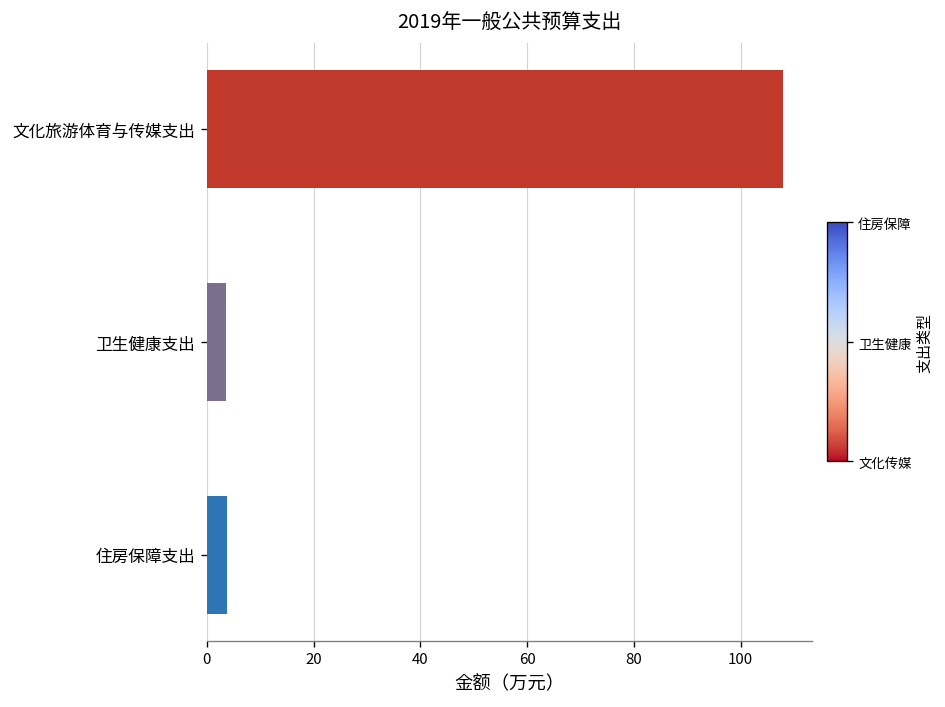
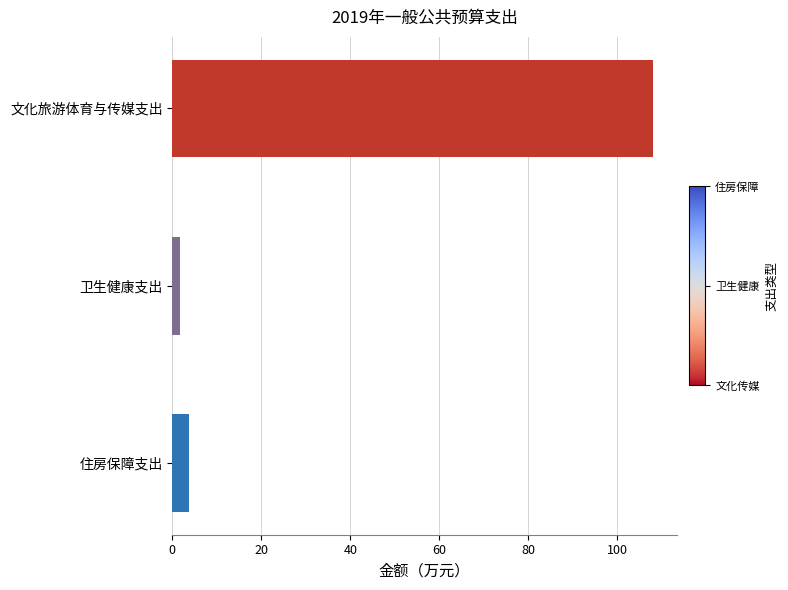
  {
    "文化旅游体育与传媒支出": 108,
-   "卫生健康支出": 4,
+   "卫生健康支出": 2,
    "住房保障支出": 4
  }
